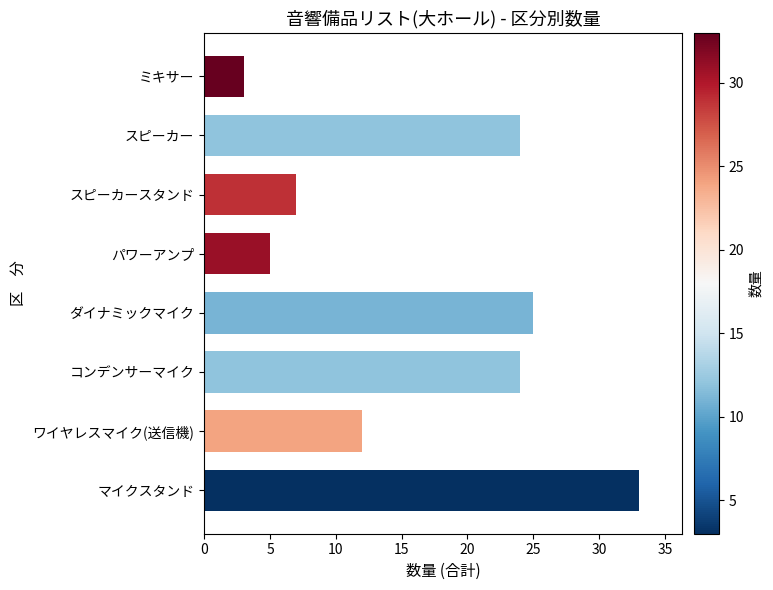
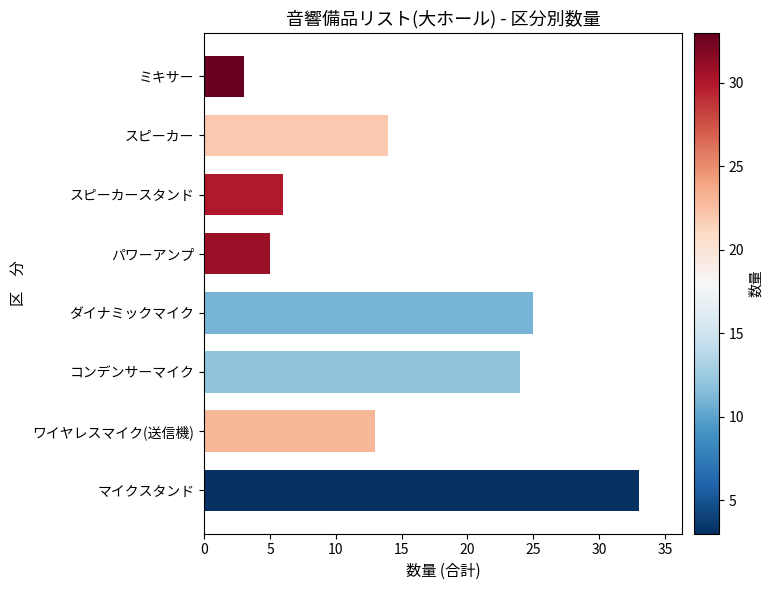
  {
    "ミキサー": 3,
-   "スピーカー": 24,
-   "スピーカースタンド": 7,
+   "スピーカー": 14,
+   "スピーカースタンド": 6,
    "パワーアンプ": 5,
    "ダイナミックマイク": 25,
    "コンデンサーマイク": 24,
-   "ワイヤレスマイク(送信機)": 12,
+   "ワイヤレスマイク(送信機)": 13,
    "マイクスタンド": 33
  }
